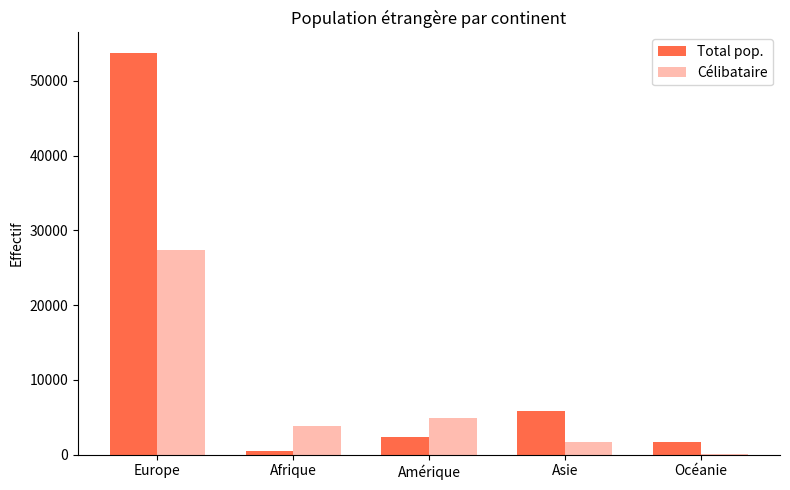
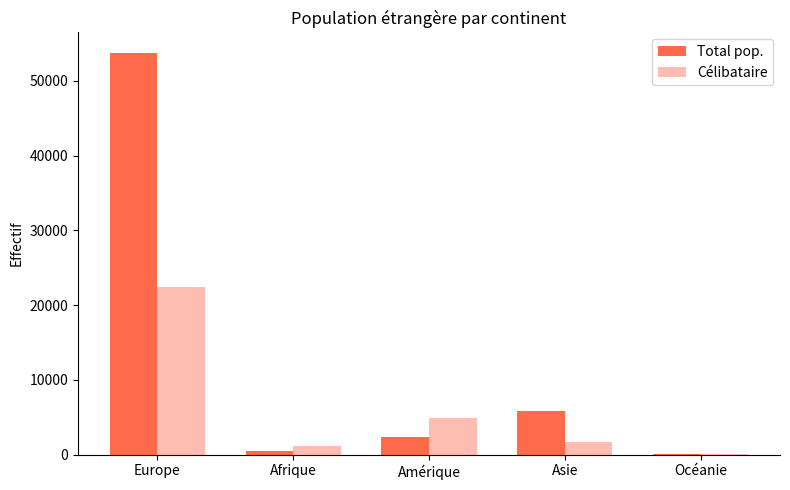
  {
    "Total pop.": {
      "Europe": 54000,
      "Afrique": 1000,
      "Amérique": 2000,
      "Asie": 6000,
-     "Océanie": 2000
+     "Océanie": 0
    },
    "Célibataire": {
-     "Europe": 27000,
-     "Afrique": 4000,
+     "Europe": 22000,
+     "Afrique": 1000,
      "Amérique": 5000,
      "Asie": 2000
    }
  }
